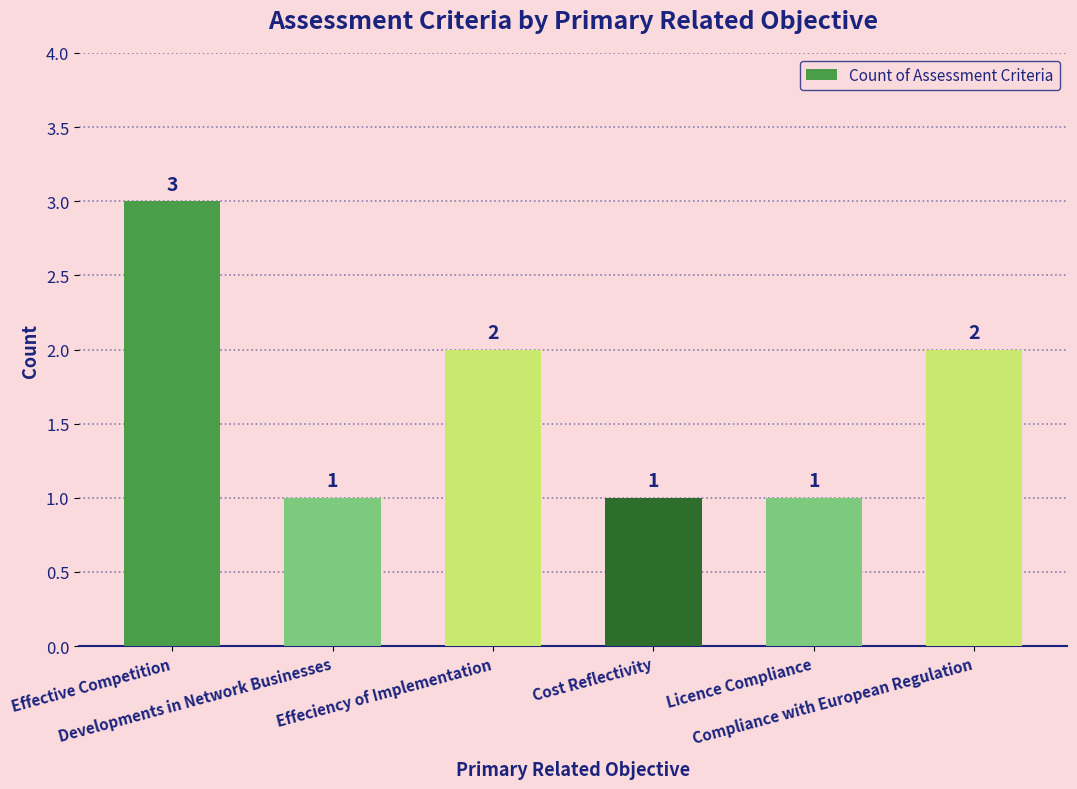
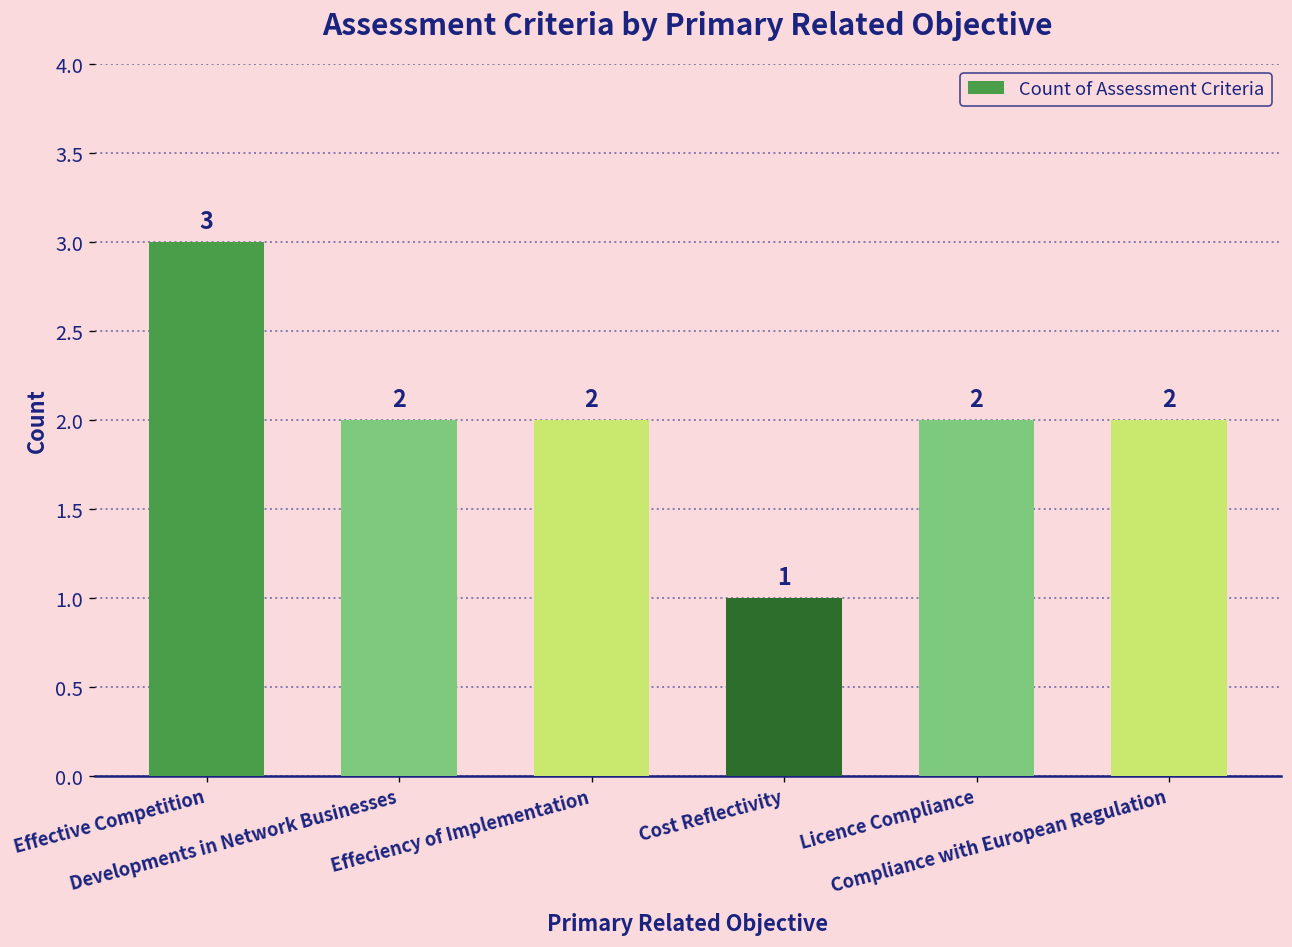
  {
    "Effective Competition": 3,
-   "Developments in Network Businesses": 1,
+   "Developments in Network Businesses": 2,
    "Effeciency of Implementation": 2,
    "Cost Reflectivity": 1,
-   "Licence Compliance": 1,
+   "Licence Compliance": 2,
    "Compliance with European Regulation": 2
  }
